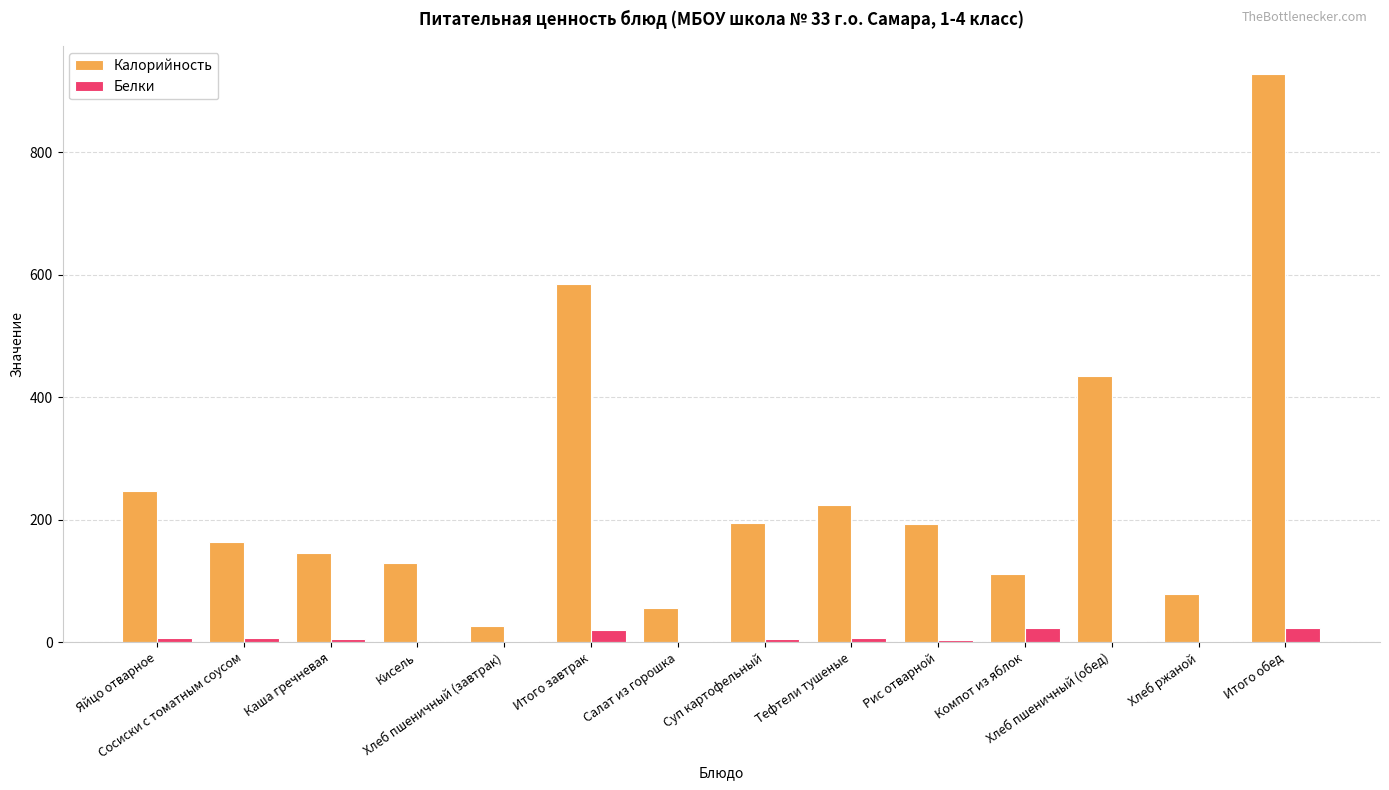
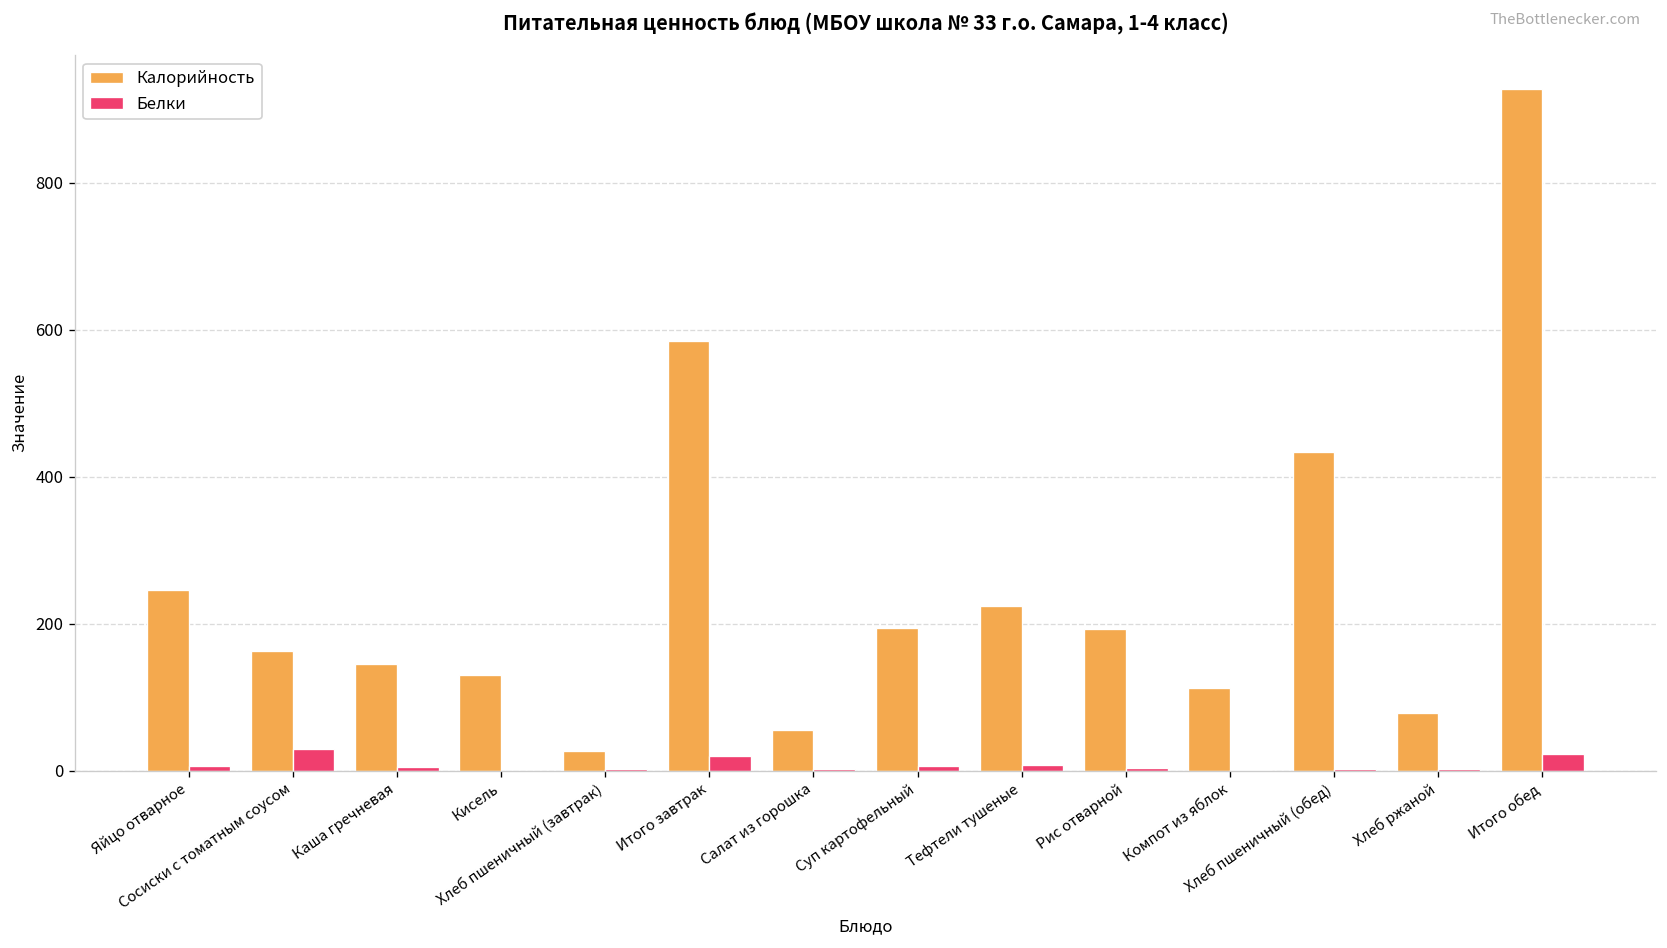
  {
    "Калорийность": {
      "Яйцо отварное": 250,
      "Сосиски с томатным соусом": 160,
      "Каша гречневая": 150,
      "Кисель": 130,
      "Хлеб пшеничный (завтрак)": 30,
      "Итого завтрак": 590,
      "Салат из горошка": 60,
      "Суп картофельный": 190,
      "Тефтели тушеные": 220,
      "Рис отварной": 190,
      "Компот из яблок": 110,
      "Хлеб пшеничный (обед)": 430,
      "Хлеб ржаной": 80,
      "Итого обед": 930
    },
    "Белки": {
      "Яйцо отварное": 10,
-     "Сосиски с томатным соусом": 10,
+     "Сосиски с томатным соусом": 30,
      "Каша гречневая": 0,
      "Кисель": 0,
      "Итого завтрак": 20,
      "Суп картофельный": 10,
      "Тефтели тушеные": 10,
-     "Компот из яблок": 20,
+     "Компот из яблок": 0,
      "Итого обед": 20
    }
  }
